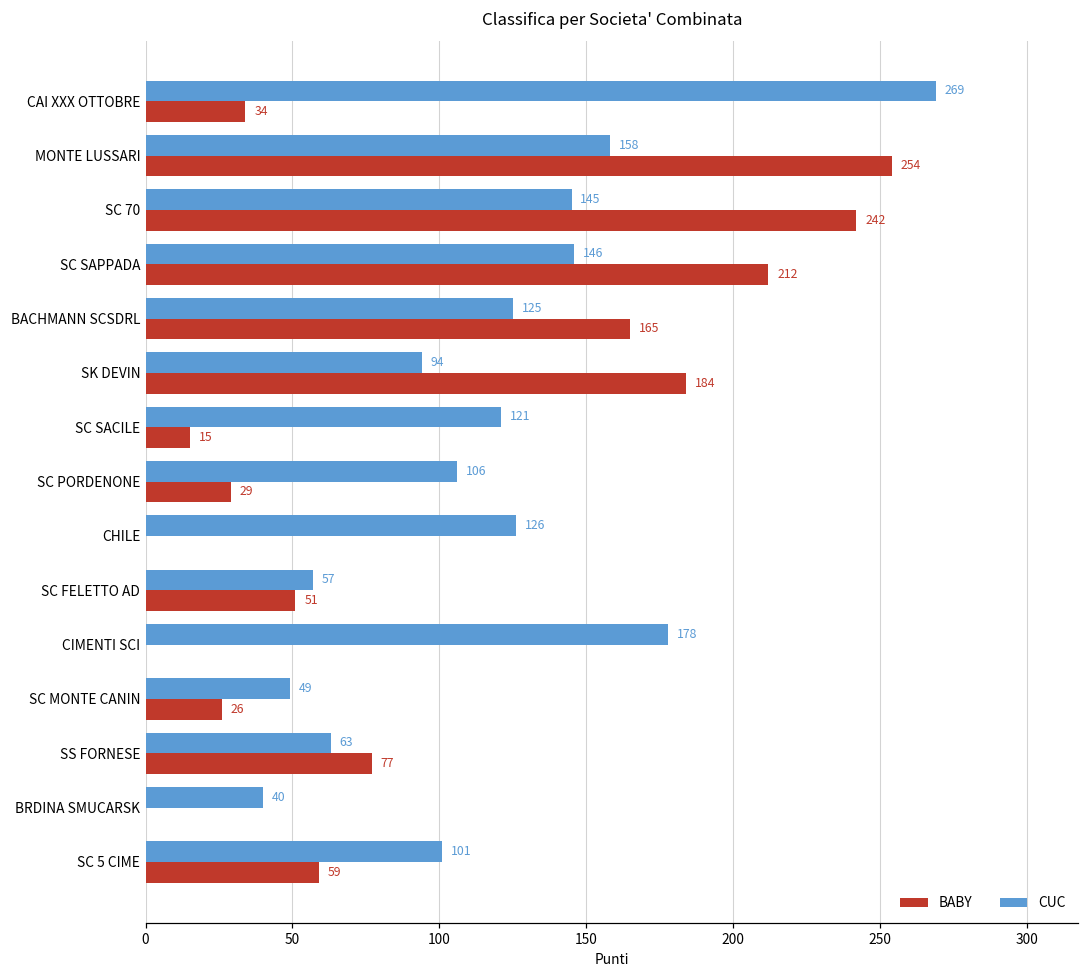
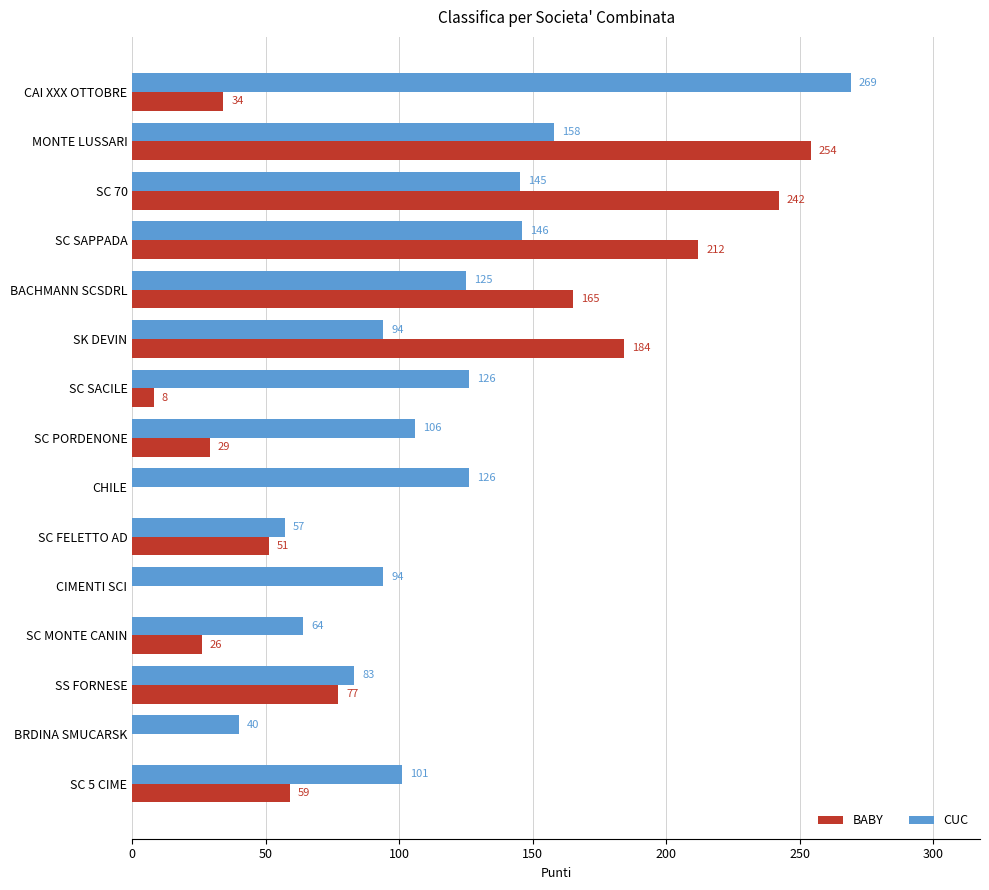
  {
    "BABY": {
      "CAI XXX OTTOBRE": 34,
      "MONTE LUSSARI": 254,
      "SC 70": 242,
      "SC SAPPADA": 212,
      "BACHMANN SCSDRL": 165,
      "SK DEVIN": 184,
-     "SC SACILE": 15,
+     "SC SACILE": 8,
      "SC PORDENONE": 29,
      "SC FELETTO AD": 51,
      "SC MONTE CANIN": 26,
      "SS FORNESE": 77,
      "SC 5 CIME": 59
    },
    "CUC": {
      "CAI XXX OTTOBRE": 269,
      "MONTE LUSSARI": 158,
      "SC 70": 145,
      "SC SAPPADA": 146,
      "BACHMANN SCSDRL": 125,
      "SK DEVIN": 94,
-     "SC SACILE": 121,
+     "SC SACILE": 126,
      "SC PORDENONE": 106,
      "CHILE": 126,
      "SC FELETTO AD": 57,
-     "CIMENTI SCI": 178,
-     "SC MONTE CANIN": 49,
-     "SS FORNESE": 63,
+     "CIMENTI SCI": 94,
+     "SC MONTE CANIN": 64,
+     "SS FORNESE": 83,
      "BRDINA SMUCARSK": 40,
      "SC 5 CIME": 101
    }
  }
